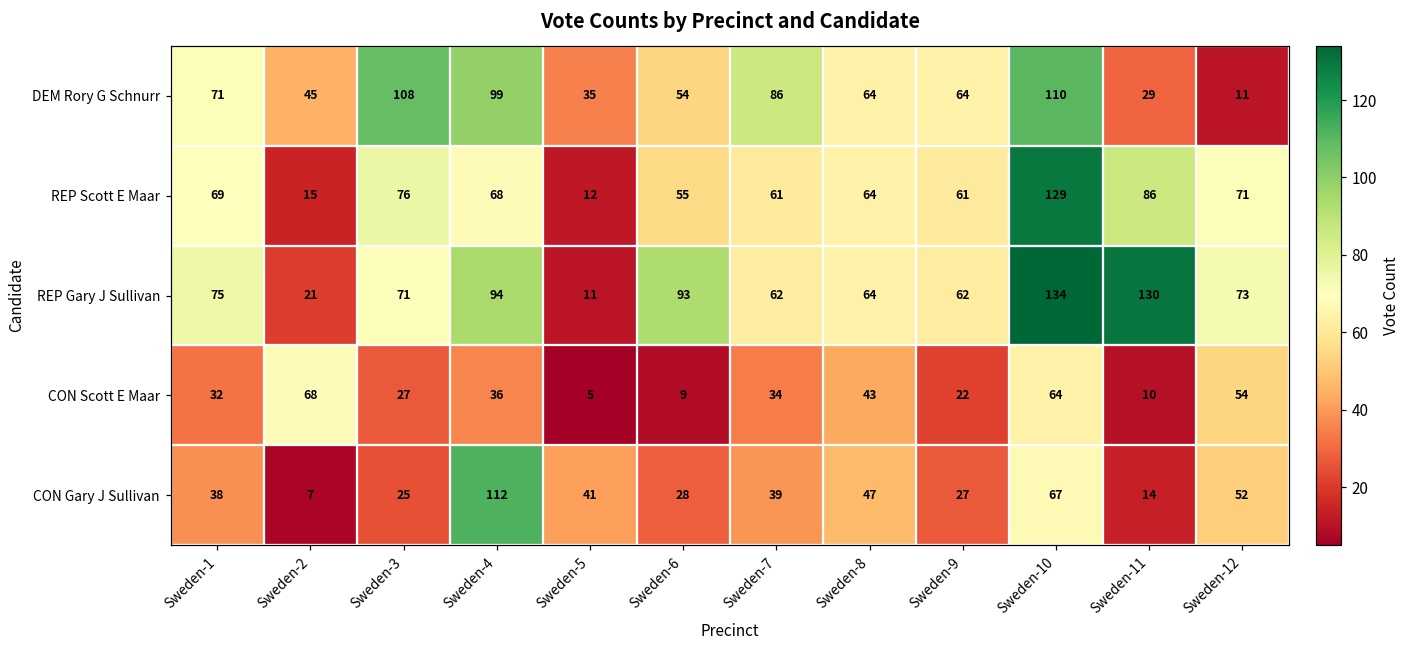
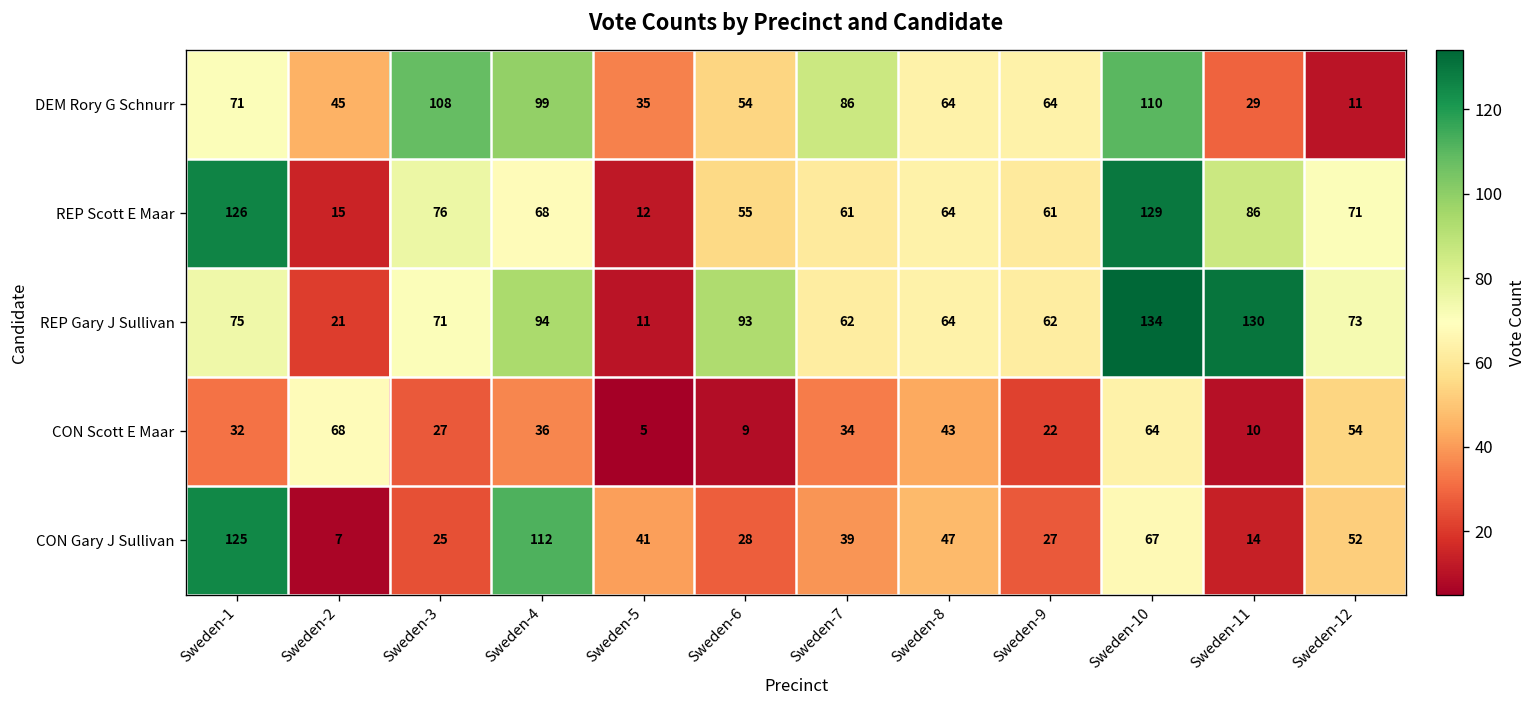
  {
    "DEM Rory G Schnurr": {
      "Sweden-1": 71,
      "Sweden-2": 45,
      "Sweden-3": 108,
      "Sweden-4": 99,
      "Sweden-5": 35,
      "Sweden-6": 54,
      "Sweden-7": 86,
      "Sweden-8": 64,
      "Sweden-9": 64,
      "Sweden-10": 110,
      "Sweden-11": 29,
      "Sweden-12": 11
    },
    "REP Scott E Maar": {
-     "Sweden-1": 69,
+     "Sweden-1": 126,
      "Sweden-2": 15,
      "Sweden-3": 76,
      "Sweden-4": 68,
      "Sweden-5": 12,
      "Sweden-6": 55,
      "Sweden-7": 61,
      "Sweden-8": 64,
      "Sweden-9": 61,
      "Sweden-10": 129,
      "Sweden-11": 86,
      "Sweden-12": 71
    },
    "REP Gary J Sullivan": {
      "Sweden-1": 75,
      "Sweden-2": 21,
      "Sweden-3": 71,
      "Sweden-4": 94,
      "Sweden-5": 11,
      "Sweden-6": 93,
      "Sweden-7": 62,
      "Sweden-8": 64,
      "Sweden-9": 62,
      "Sweden-10": 134,
      "Sweden-11": 130,
      "Sweden-12": 73
    },
    "CON Scott E Maar": {
      "Sweden-1": 32,
      "Sweden-2": 68,
      "Sweden-3": 27,
      "Sweden-4": 36,
      "Sweden-5": 5,
      "Sweden-6": 9,
      "Sweden-7": 34,
      "Sweden-8": 43,
      "Sweden-9": 22,
      "Sweden-10": 64,
      "Sweden-11": 10,
      "Sweden-12": 54
    },
    "CON Gary J Sullivan": {
-     "Sweden-1": 38,
+     "Sweden-1": 125,
      "Sweden-2": 7,
      "Sweden-3": 25,
      "Sweden-4": 112,
      "Sweden-5": 41,
      "Sweden-6": 28,
      "Sweden-7": 39,
      "Sweden-8": 47,
      "Sweden-9": 27,
      "Sweden-10": 67,
      "Sweden-11": 14,
      "Sweden-12": 52
    }
  }
